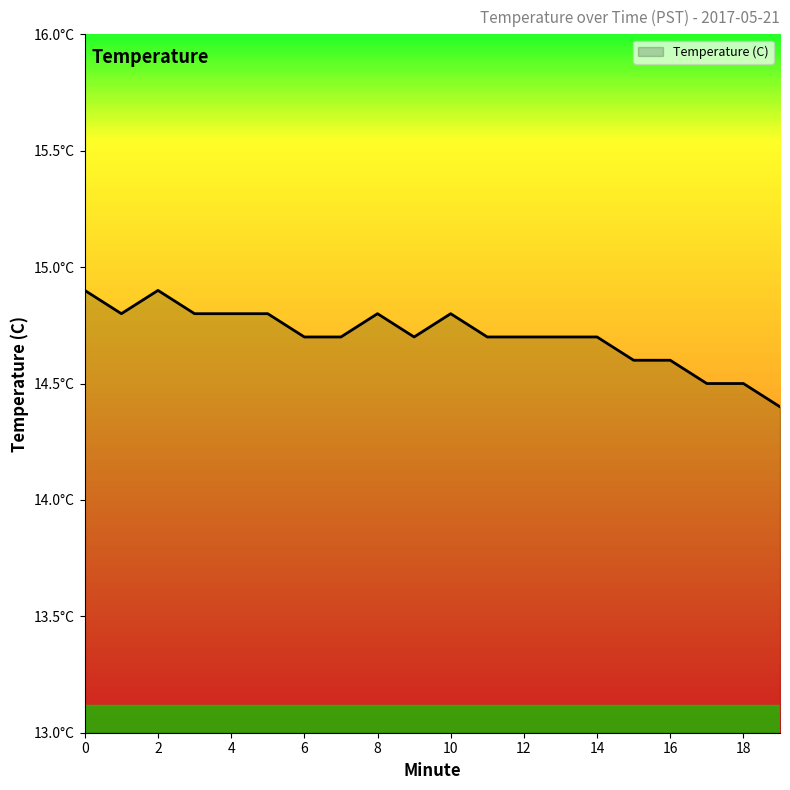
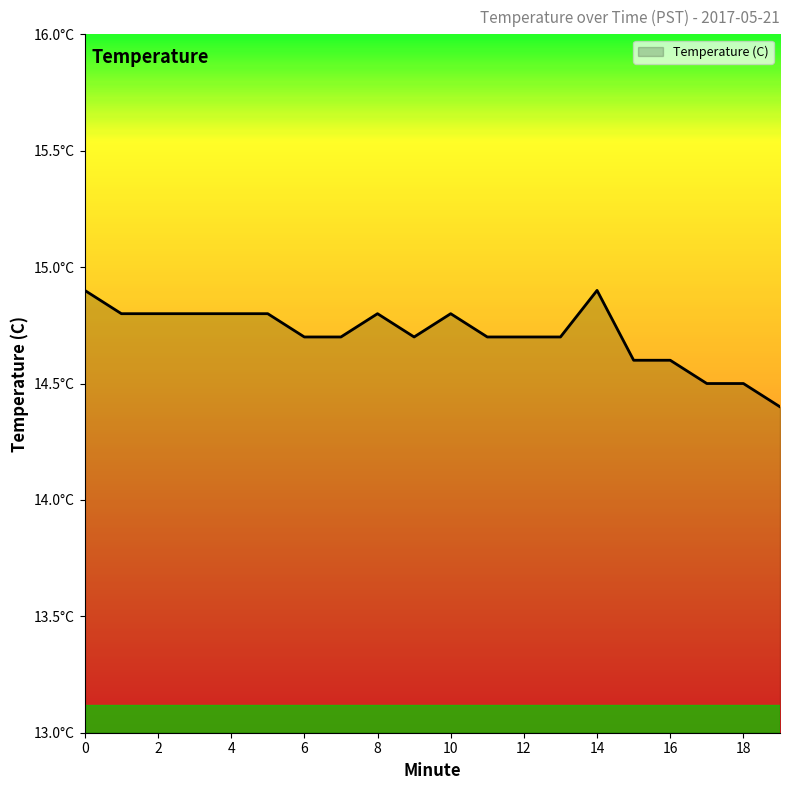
  {
    "0": "14.9°C",
-   "2": "14.9°C",
+   "2": "14.8°C",
    "4": "14.8°C",
    "6": "14.7°C",
    "8": "14.8°C",
    "10": "14.8°C",
    "12": "14.7°C",
-   "14": "14.7°C",
+   "14": "14.9°C",
    "16": "14.6°C",
    "18": "14.5°C"
  }
